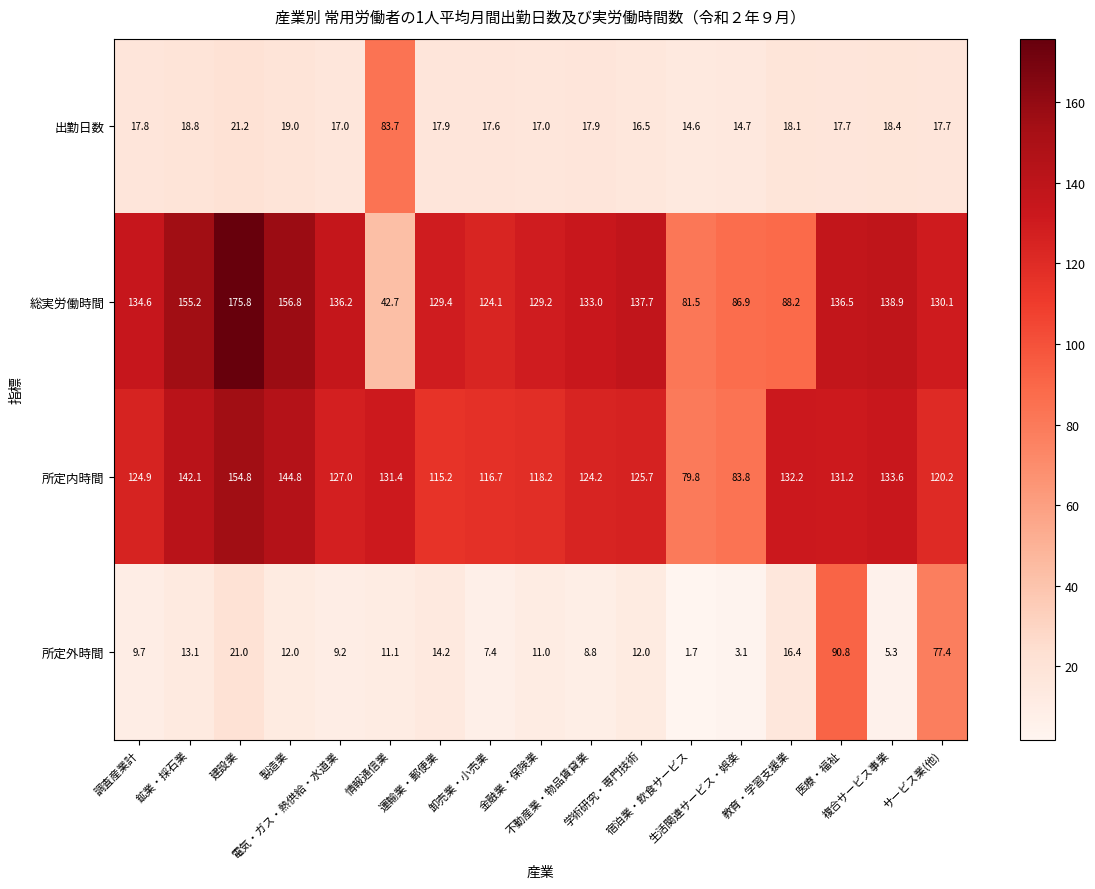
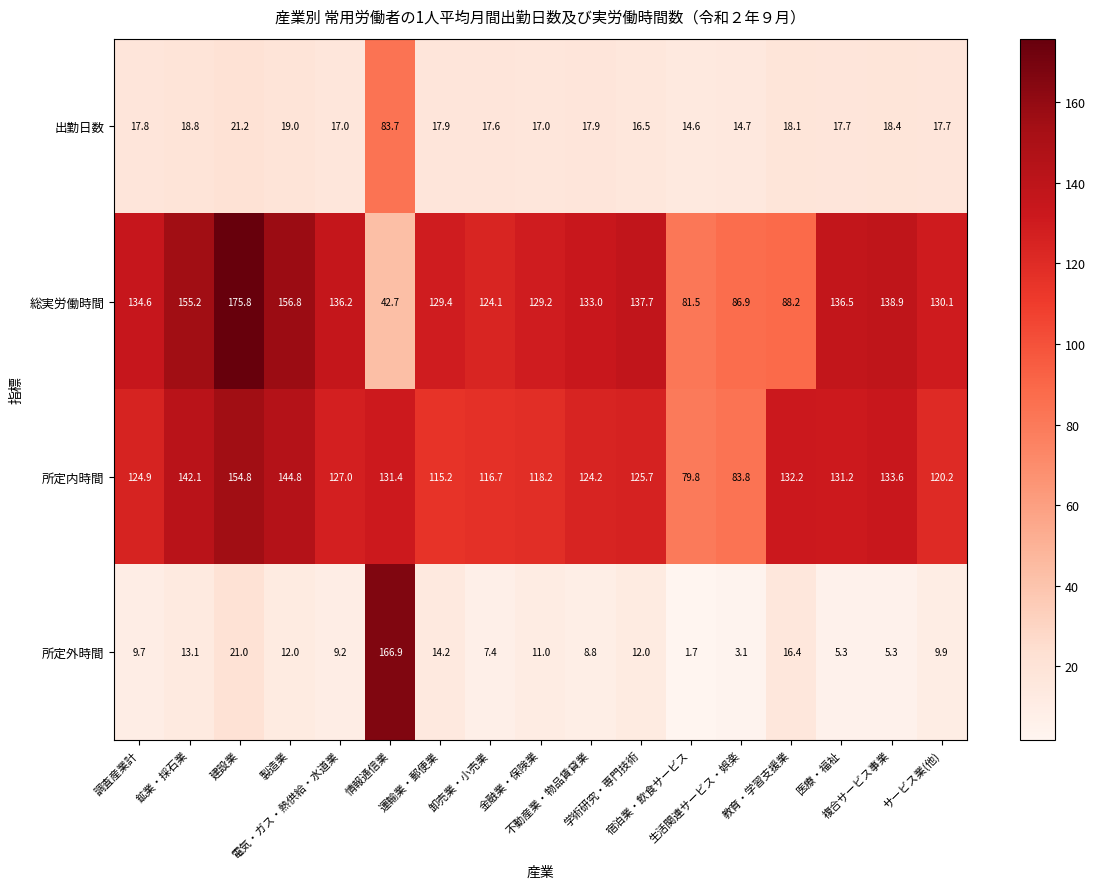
  {
    "出勤日数": {
      "調査産業計": 17.8,
      "鉱業・採石業": 18.8,
      "建設業": 21.2,
      "製造業": 19.0,
      "電気・ガス・熱供給・水道業": 17.0,
      "情報通信業": 83.7,
      "運輸業・郵便業": 17.9,
      "卸売業・小売業": 17.6,
      "金融業・保険業": 17.0,
      "不動産業・物品賃貸業": 17.9,
      "学術研究・専門技術": 16.5,
      "宿泊業・飲食サービス": 14.6,
      "生活関連サービス・娯楽": 14.7,
      "教育・学習支援業": 18.1,
      "医療・福祉": 17.7,
      "複合サービス事業": 18.4,
      "サービス業(他)": 17.7
    },
    "総実労働時間": {
      "調査産業計": 134.6,
      "鉱業・採石業": 155.2,
      "建設業": 175.8,
      "製造業": 156.8,
      "電気・ガス・熱供給・水道業": 136.2,
      "情報通信業": 42.7,
      "運輸業・郵便業": 129.4,
      "卸売業・小売業": 124.1,
      "金融業・保険業": 129.2,
      "不動産業・物品賃貸業": 133.0,
      "学術研究・専門技術": 137.7,
      "宿泊業・飲食サービス": 81.5,
      "生活関連サービス・娯楽": 86.9,
      "教育・学習支援業": 88.2,
      "医療・福祉": 136.5,
      "複合サービス事業": 138.9,
      "サービス業(他)": 130.1
    },
    "所定内時間": {
      "調査産業計": 124.9,
      "鉱業・採石業": 142.1,
      "建設業": 154.8,
      "製造業": 144.8,
      "電気・ガス・熱供給・水道業": 127.0,
      "情報通信業": 131.4,
      "運輸業・郵便業": 115.2,
      "卸売業・小売業": 116.7,
      "金融業・保険業": 118.2,
      "不動産業・物品賃貸業": 124.2,
      "学術研究・専門技術": 125.7,
      "宿泊業・飲食サービス": 79.8,
      "生活関連サービス・娯楽": 83.8,
      "教育・学習支援業": 132.2,
      "医療・福祉": 131.2,
      "複合サービス事業": 133.6,
      "サービス業(他)": 120.2
    },
    "所定外時間": {
      "調査産業計": 9.7,
      "鉱業・採石業": 13.1,
      "建設業": 21.0,
      "製造業": 12.0,
      "電気・ガス・熱供給・水道業": 9.2,
-     "情報通信業": 11.1,
+     "情報通信業": 166.9,
      "運輸業・郵便業": 14.2,
      "卸売業・小売業": 7.4,
      "金融業・保険業": 11.0,
      "不動産業・物品賃貸業": 8.8,
      "学術研究・専門技術": 12.0,
      "宿泊業・飲食サービス": 1.7,
      "生活関連サービス・娯楽": 3.1,
      "教育・学習支援業": 16.4,
-     "医療・福祉": 90.8,
+     "医療・福祉": 5.3,
      "複合サービス事業": 5.3,
-     "サービス業(他)": 77.4
+     "サービス業(他)": 9.9
    }
  }
